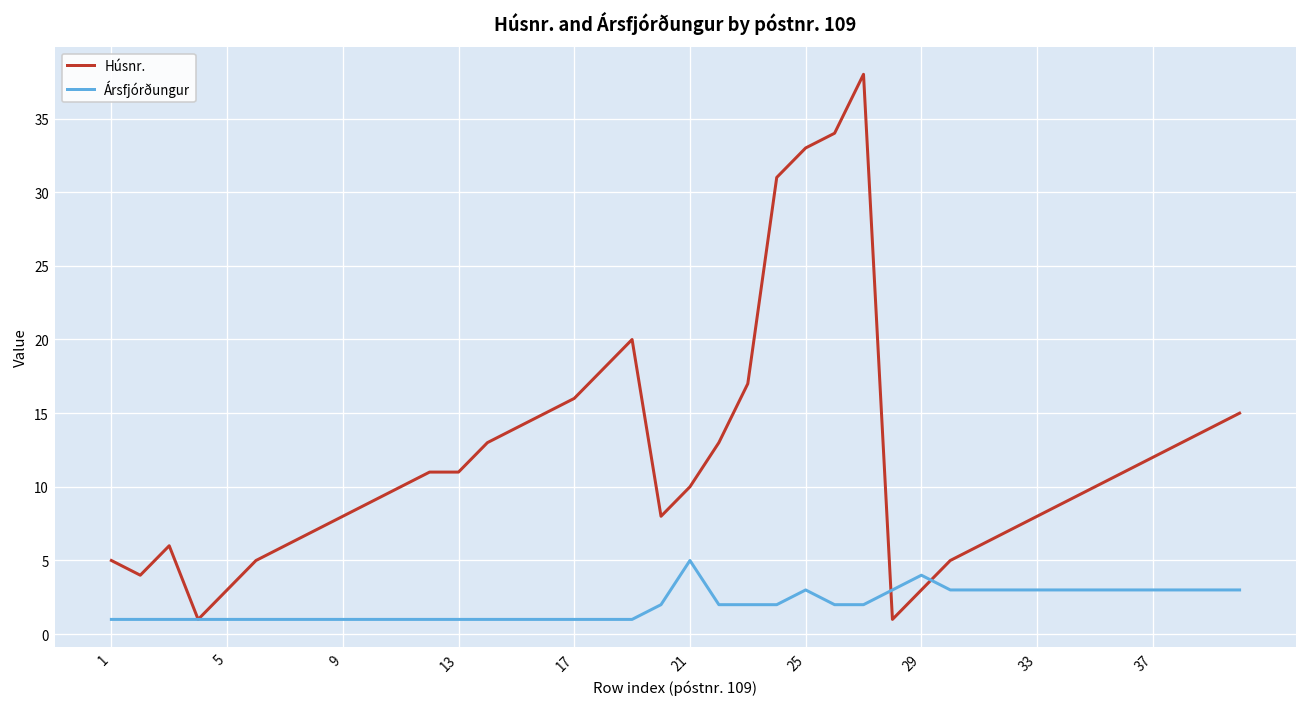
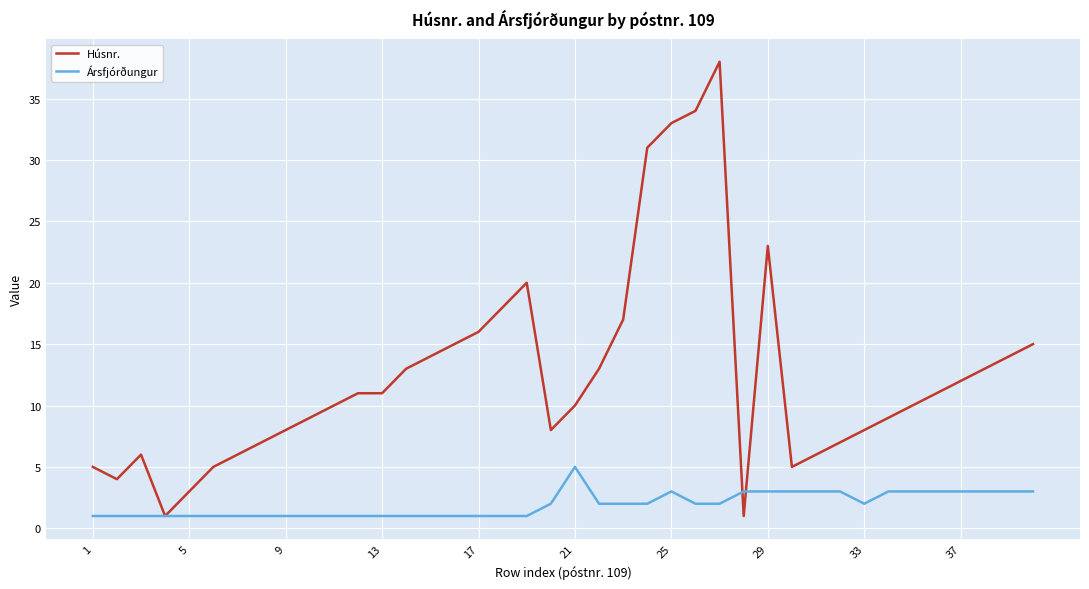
  {
    "Húsnr.": {
      "1": 5,
      "5": 3,
      "9": 8,
      "13": 11,
      "17": 16,
      "21": 10,
      "25": 33,
-     "29": 3,
+     "29": 23,
      "33": 8,
      "37": 12
    },
    "Ársfjórðungur": {
      "1": 1,
      "5": 1,
      "9": 1,
      "13": 1,
      "17": 1,
      "21": 5,
      "25": 3,
-     "29": 4,
-     "33": 3,
+     "29": 3,
+     "33": 2,
      "37": 3
    }
  }
